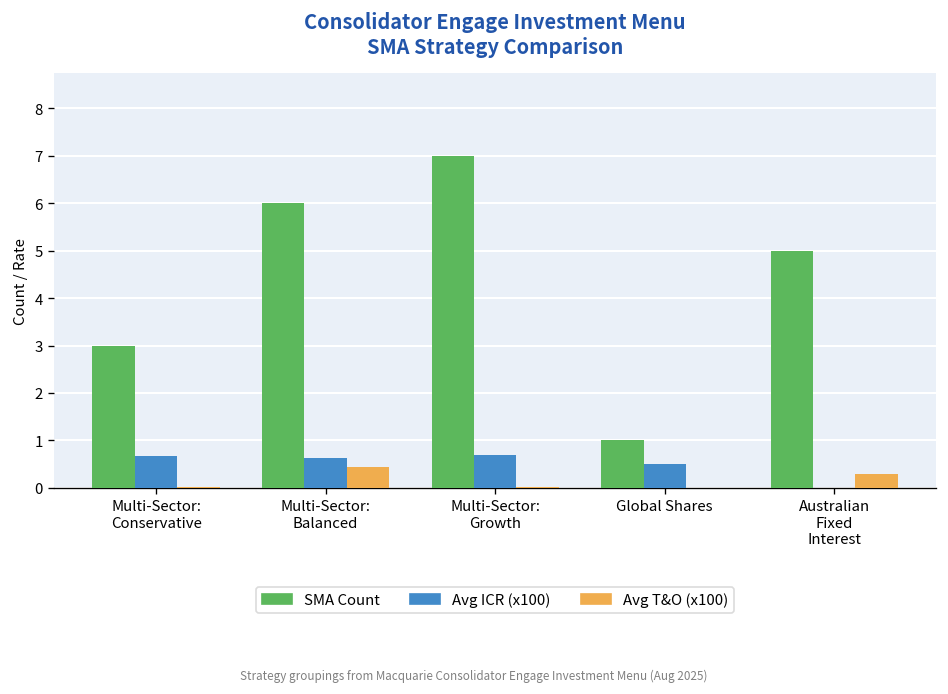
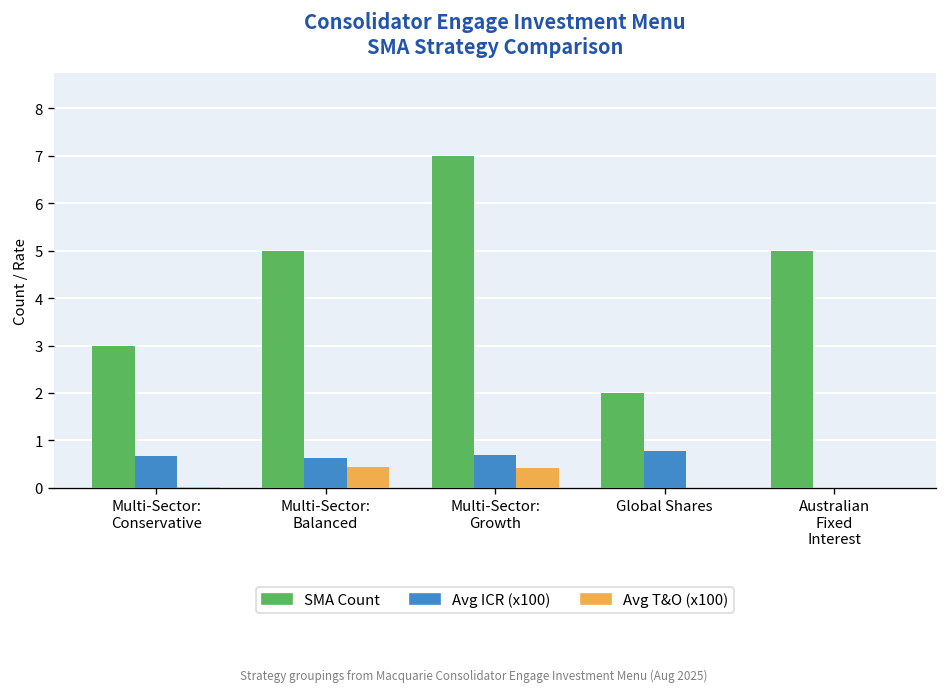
  {
    "SMA Count": {
      "Multi-Sector: Conservative": 3,
-     "Multi-Sector: Balanced": 6,
+     "Multi-Sector: Balanced": 5,
      "Multi-Sector: Growth": 7,
-     "Global Shares": 1,
+     "Global Shares": 2,
      "Australian Fixed Interest": 5
    },
    "Avg ICR (x100)": {
      "Multi-Sector: Conservative": 0.7,
      "Multi-Sector: Balanced": 0.6,
      "Multi-Sector: Growth": 0.7,
-     "Global Shares": 0.5,
+     "Global Shares": 0.8,
      "Australian Fixed Interest": 0.0
    },
    "Avg T&O (x100)": {
      "Multi-Sector: Balanced": 0.4,
-     "Multi-Sector: Growth": 0.0,
+     "Multi-Sector: Growth": 0.4,
      "Global Shares": 0.0,
-     "Australian Fixed Interest": 0.3
+     "Australian Fixed Interest": 0.0
    }
  }
